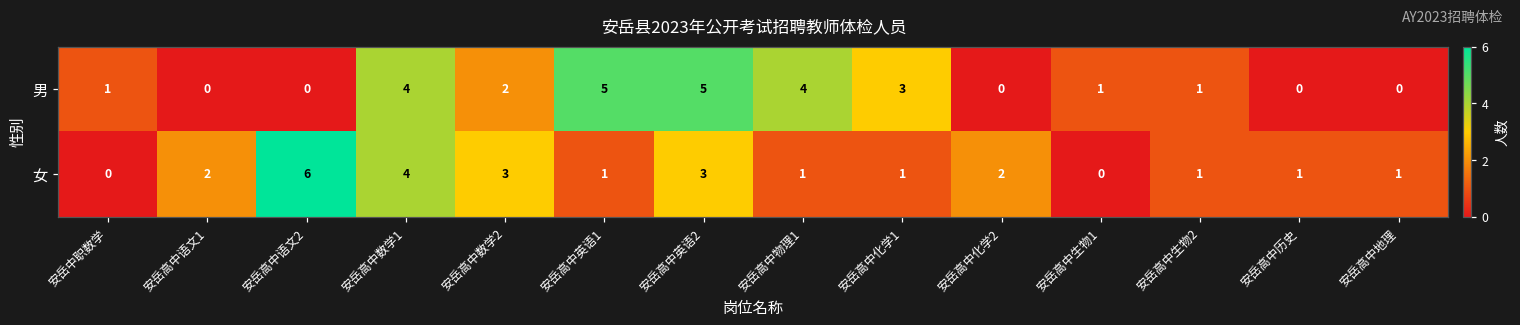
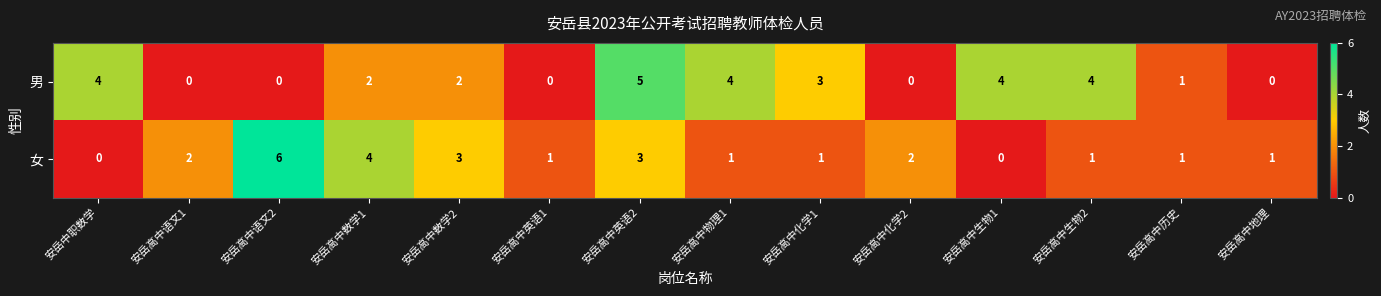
  {
    "男": {
-     "安岳中职数学": 1,
+     "安岳中职数学": 4,
      "安岳高中语文1": 0,
      "安岳高中语文2": 0,
-     "安岳高中数学1": 4,
+     "安岳高中数学1": 2,
      "安岳高中数学2": 2,
-     "安岳高中英语1": 5,
+     "安岳高中英语1": 0,
      "安岳高中英语2": 5,
      "安岳高中物理1": 4,
      "安岳高中化学1": 3,
      "安岳高中化学2": 0,
-     "安岳高中生物1": 1,
-     "安岳高中生物2": 1,
-     "安岳高中历史": 0,
+     "安岳高中生物1": 4,
+     "安岳高中生物2": 4,
+     "安岳高中历史": 1,
      "安岳高中地理": 0
    },
    "女": {
      "安岳中职数学": 0,
      "安岳高中语文1": 2,
      "安岳高中语文2": 6,
      "安岳高中数学1": 4,
      "安岳高中数学2": 3,
      "安岳高中英语1": 1,
      "安岳高中英语2": 3,
      "安岳高中物理1": 1,
      "安岳高中化学1": 1,
      "安岳高中化学2": 2,
      "安岳高中生物1": 0,
      "安岳高中生物2": 1,
      "安岳高中历史": 1,
      "安岳高中地理": 1
    }
  }
